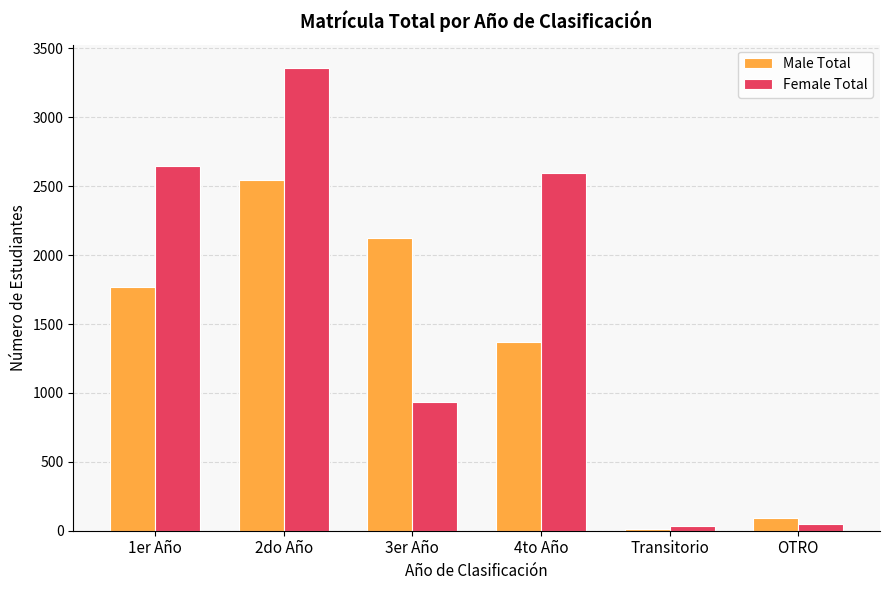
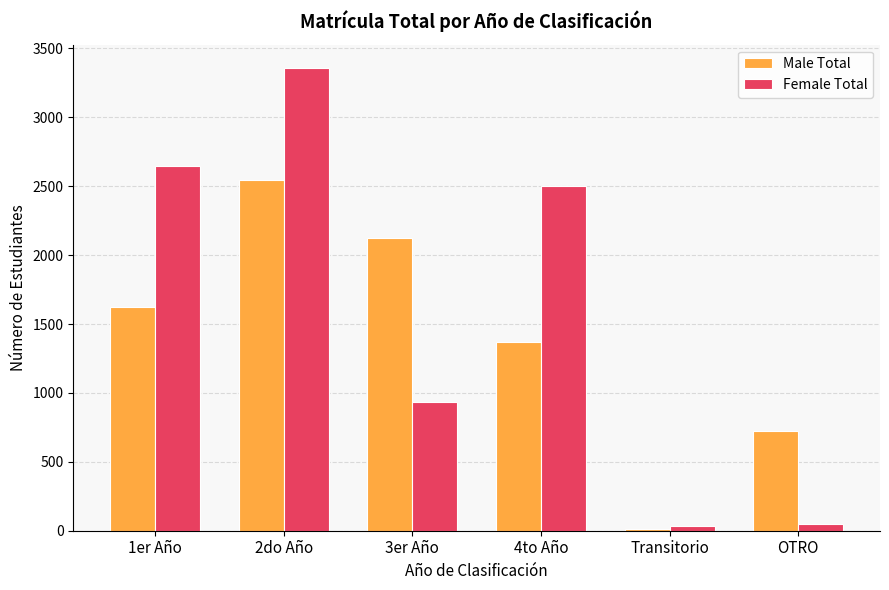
  {
    "Male Total": {
-     "1er Año": 1770,
+     "1er Año": 1630,
      "2do Año": 2550,
      "3er Año": 2120,
      "4to Año": 1370,
-     "OTRO": 100
+     "OTRO": 720
    },
    "Female Total": {
      "1er Año": 2650,
      "2do Año": 3360,
      "3er Año": 930,
-     "4to Año": 2600,
+     "4to Año": 2500,
      "Transitorio": 30,
      "OTRO": 50
    }
  }
